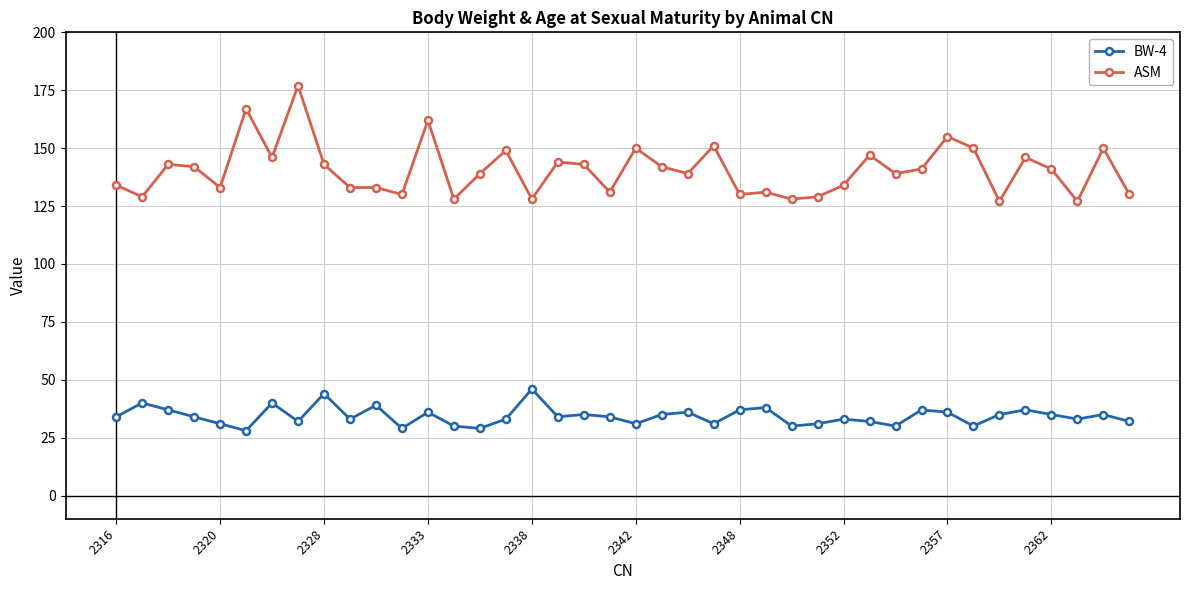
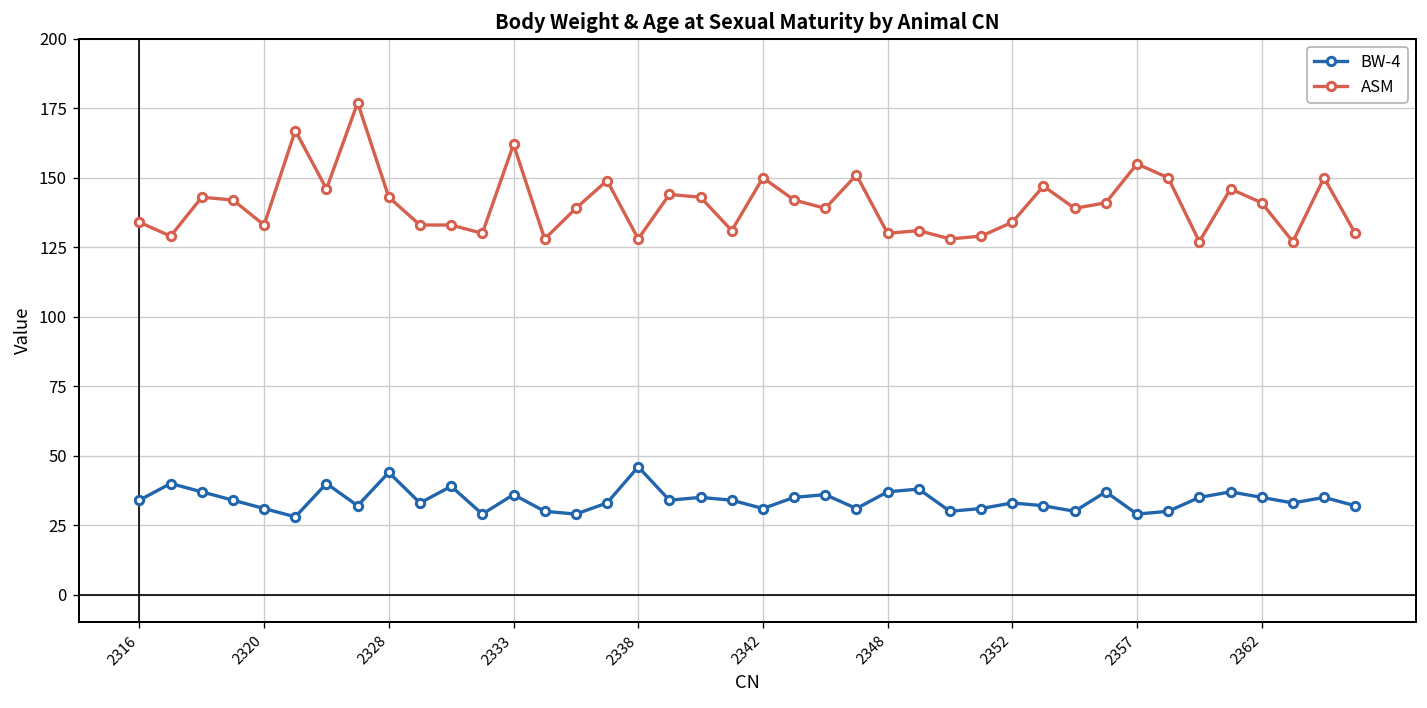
  {
    "BW-4": {
      "2316": 34,
      "2320": 31,
      "2328": 44,
      "2333": 36,
      "2338": 46,
      "2342": 31,
      "2348": 37,
      "2352": 33,
-     "2357": 36,
+     "2357": 29,
      "2362": 35
    },
    "ASM": {
      "2316": 134,
      "2320": 133,
      "2328": 143,
      "2333": 162,
      "2338": 128,
      "2342": 150,
      "2348": 130,
      "2352": 134,
      "2357": 155,
      "2362": 141
    }
  }
